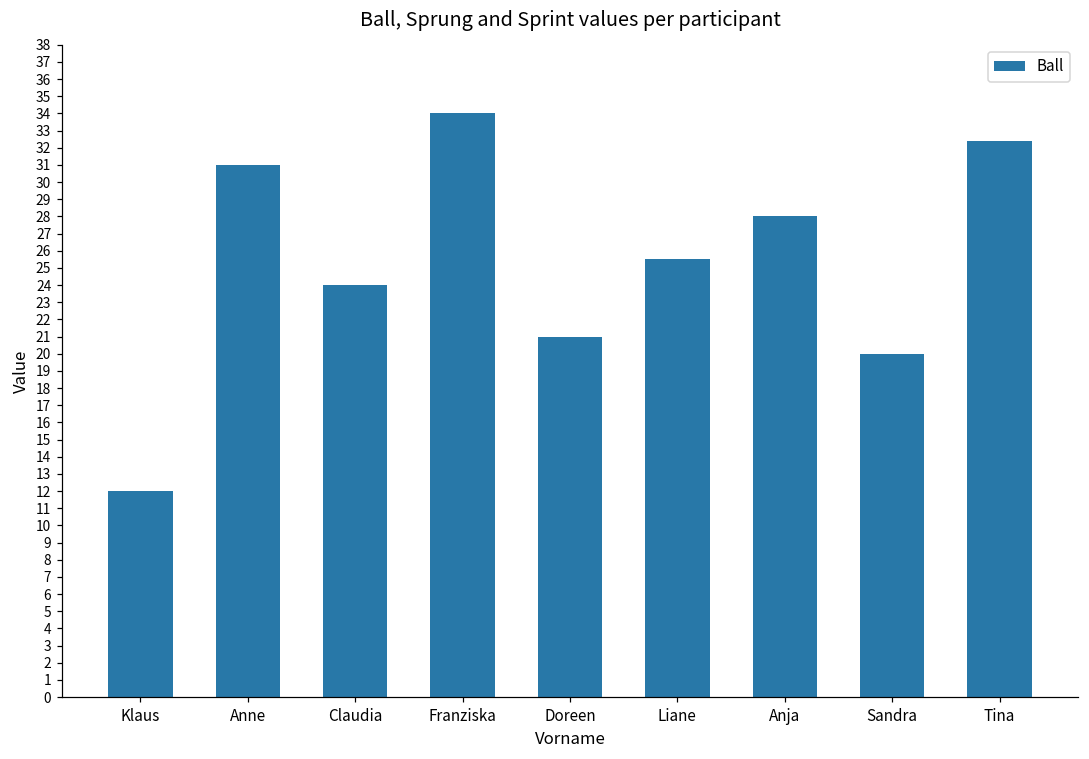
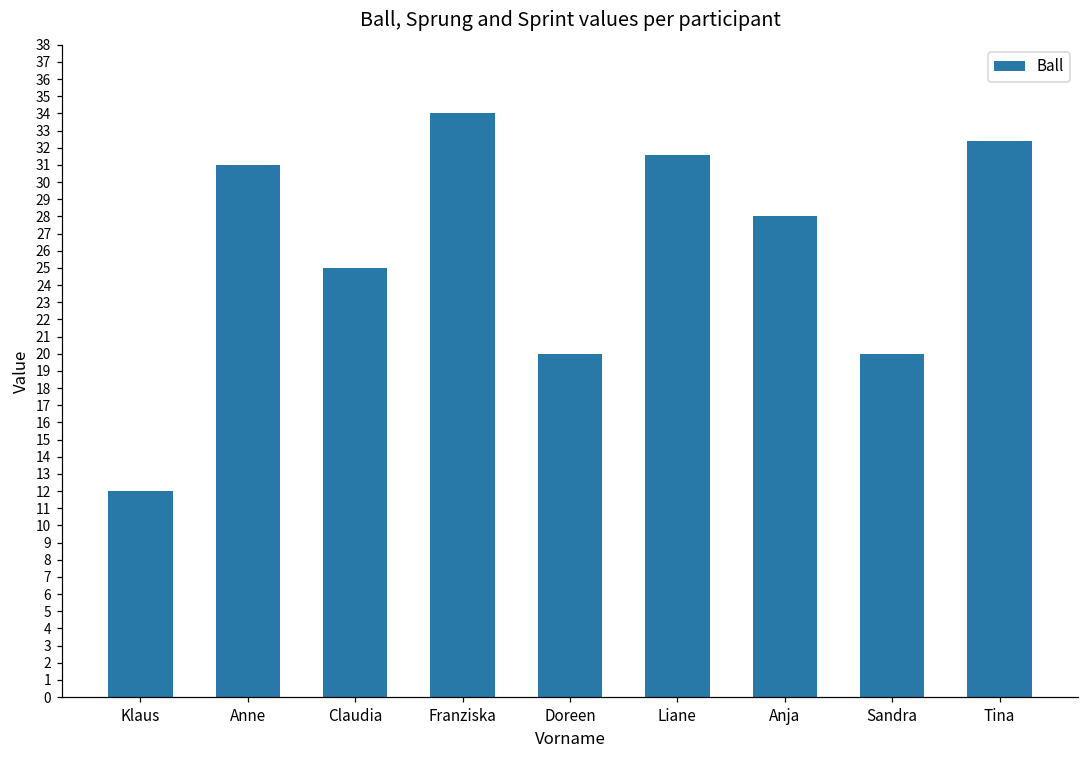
  {
    "Klaus": 12.0,
    "Anne": 31.0,
-   "Claudia": 24,
+   "Claudia": 25,
    "Franziska": 34.0,
-   "Doreen": 21,
-   "Liane": 25.5,
+   "Doreen": 20,
+   "Liane": 31.6,
    "Anja": 28.0,
    "Sandra": 20.0,
    "Tina": 32.4
  }
